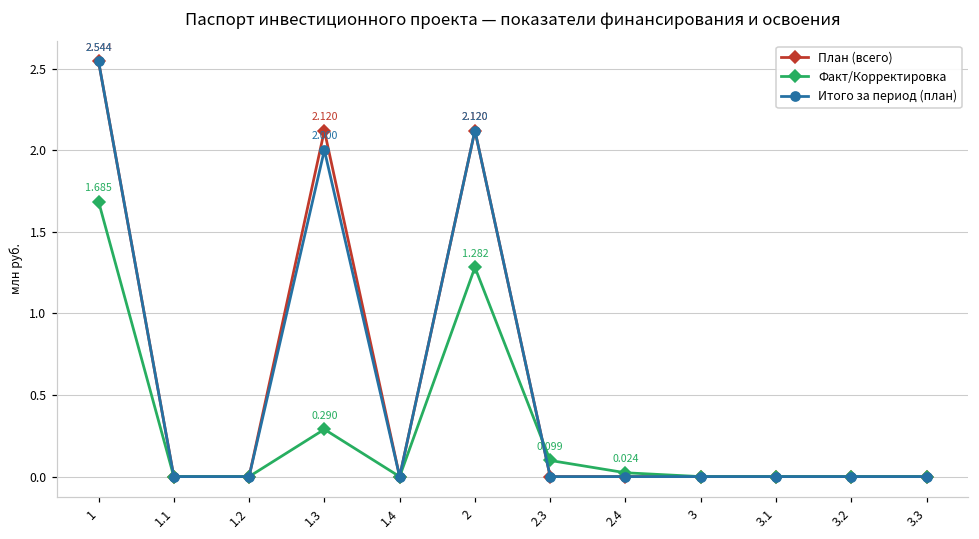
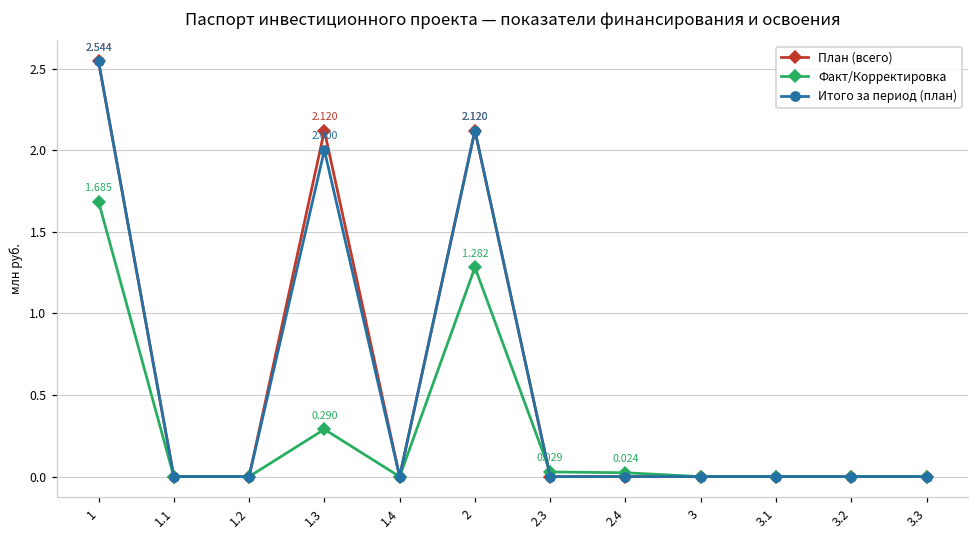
  {
    "План (всего)": {
      "1.3": 2.120
    },
    "Факт/Корректировка": {
      "1": 1.685,
      "1.3": 0.290,
      "2": 1.282,
-     "2.3": 0.099,
+     "2.3": 0.029,
      "2.4": 0.024
    }
  }
